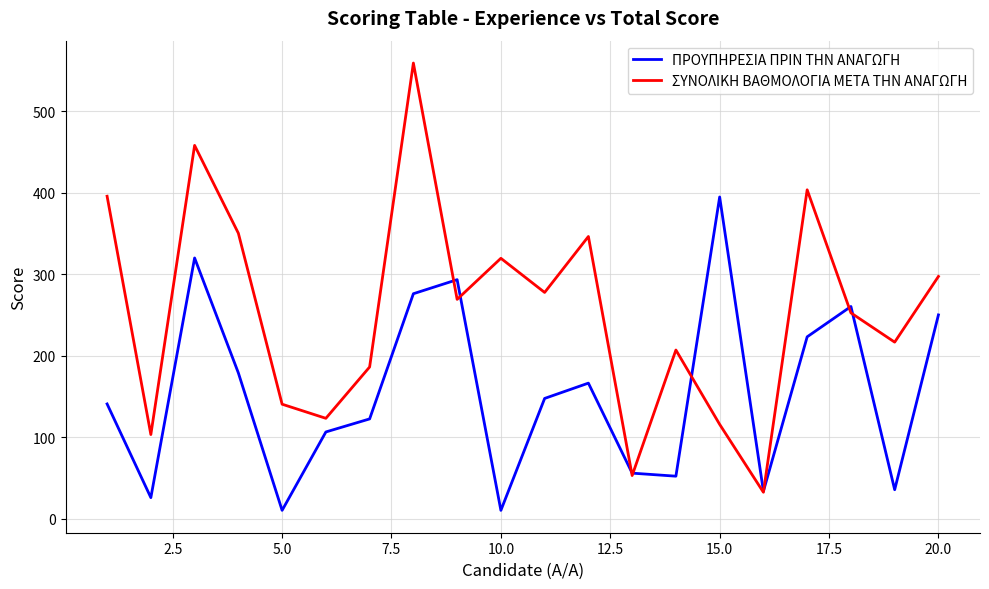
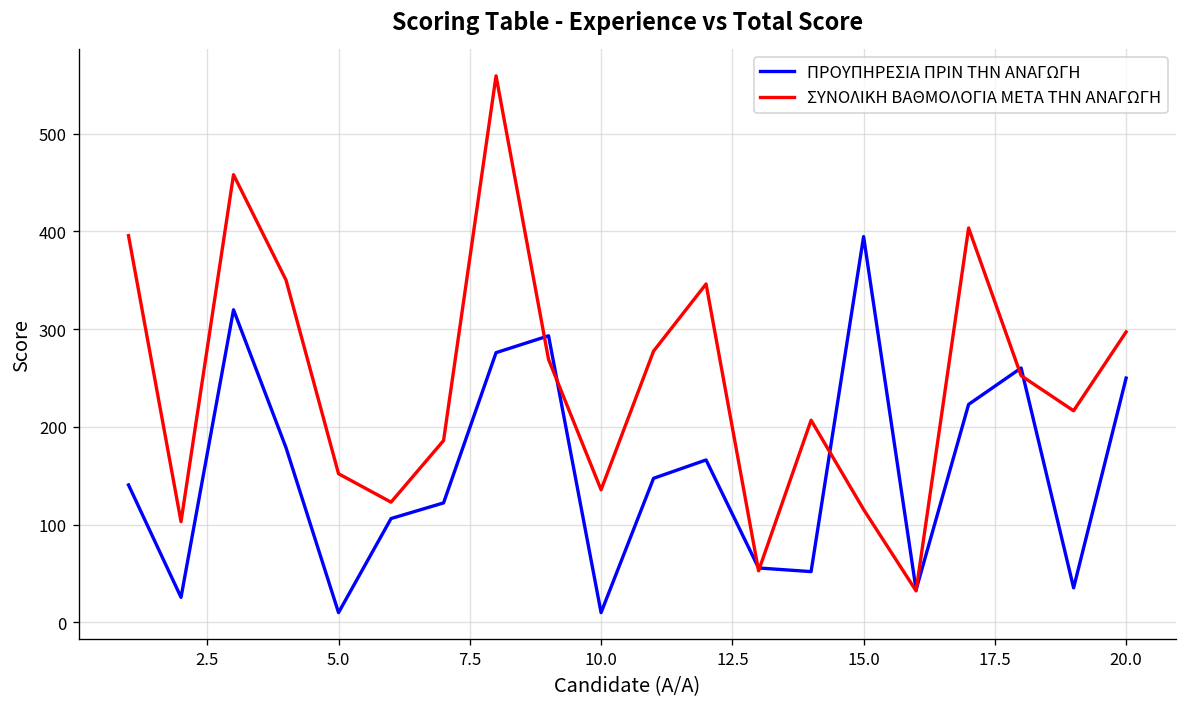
  {
    "ΠΡΟΥΠΗΡΕΣΙΑ ΠΡΙΝ ΤΗΝ ΑΝΑΓΩΓΗ": {
      "5.0": 10,
      "10.0": 10,
      "15.0": 390,
      "20.0": 250
    },
    "ΣΥΝΟΛΙΚΗ ΒΑΘΜΟΛΟΓΙΑ ΜΕΤΑ ΤΗΝ ΑΝΑΓΩΓΗ": {
-     "5.0": 140,
-     "10.0": 320,
+     "5.0": 150,
+     "10.0": 140,
      "15.0": 120,
      "20.0": 300
    }
  }
